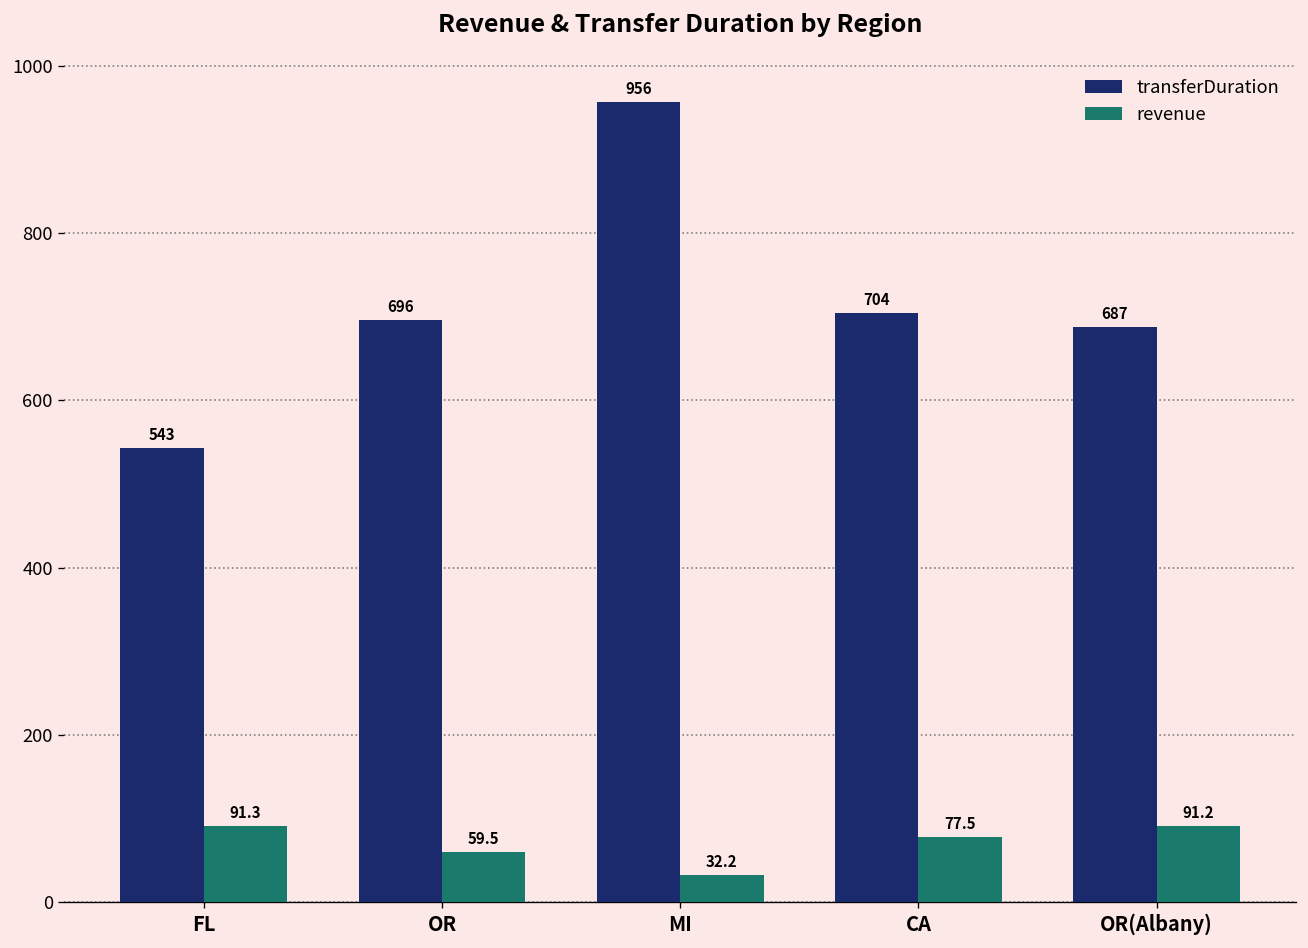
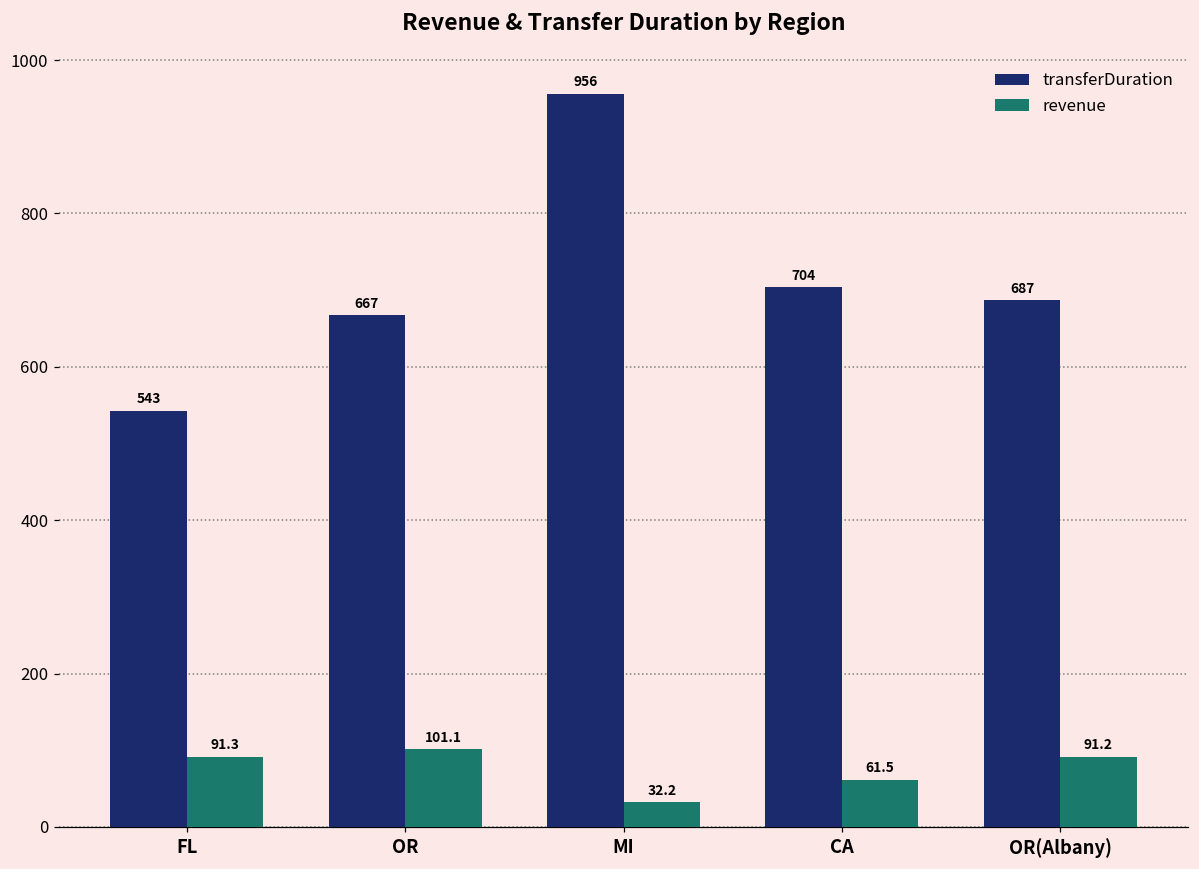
  {
    "transferDuration": {
      "FL": 543,
-     "OR": 696,
+     "OR": 667,
      "MI": 956,
      "CA": 704,
      "OR(Albany)": 687
    },
    "revenue": {
      "FL": 91.3,
-     "OR": 59.5,
+     "OR": 101.1,
      "MI": 32.2,
-     "CA": 77.5,
+     "CA": 61.5,
      "OR(Albany)": 91.2
    }
  }
